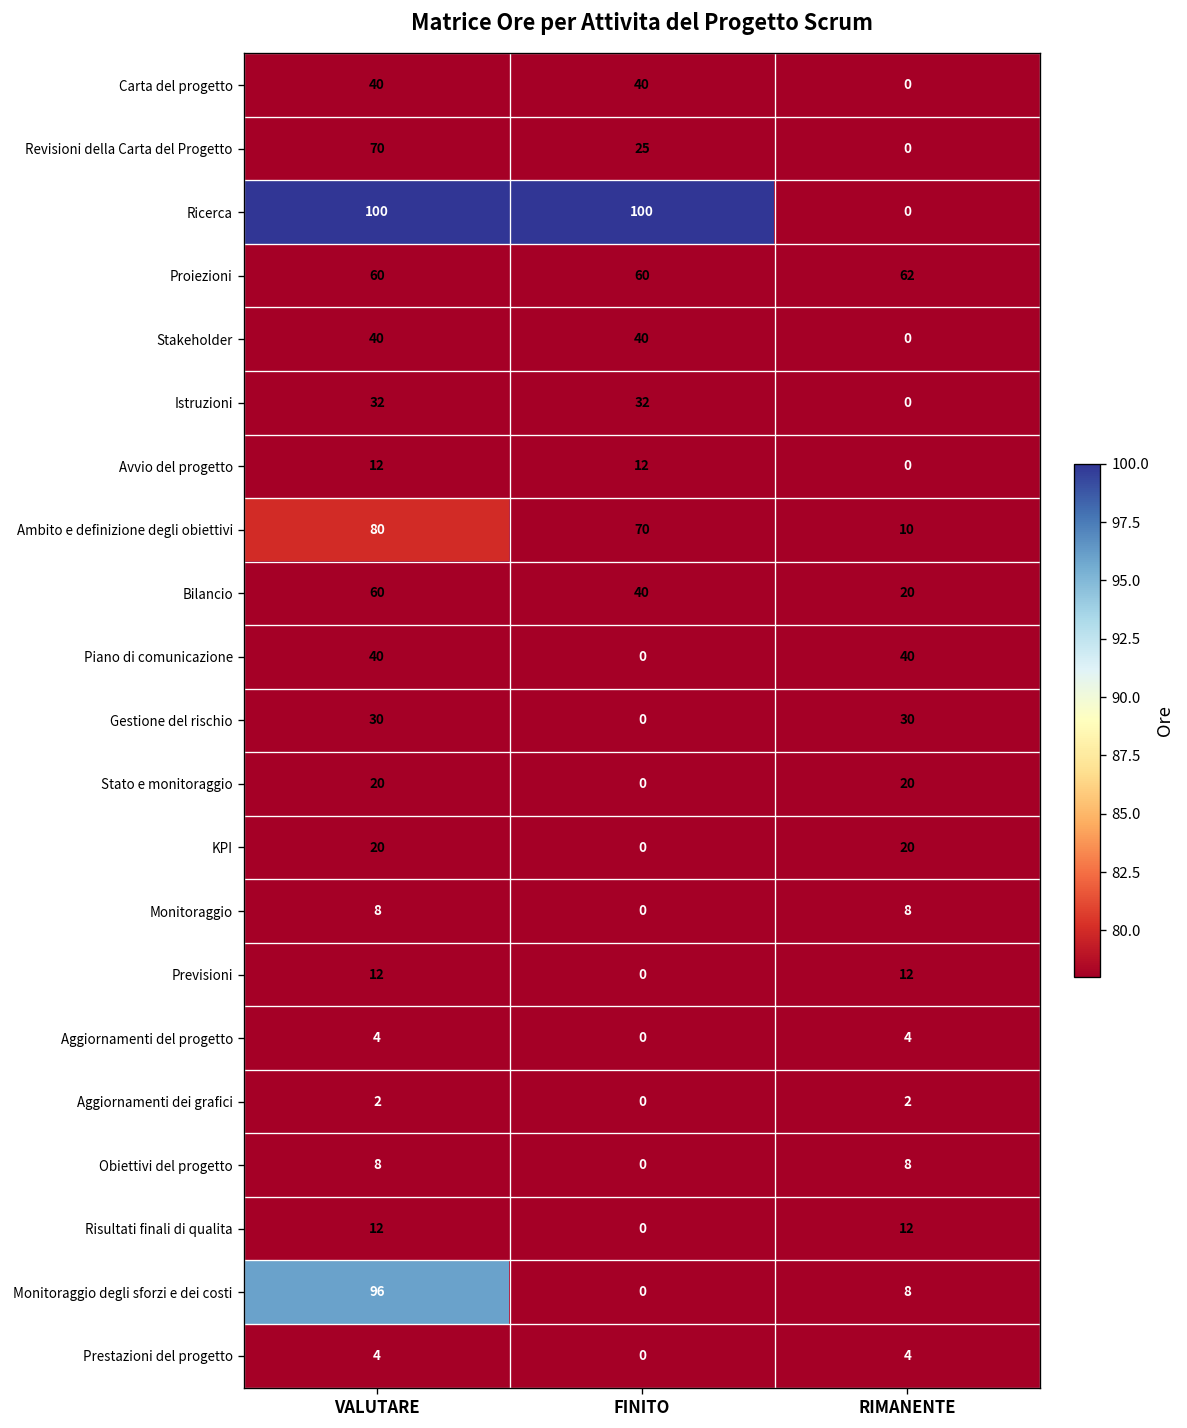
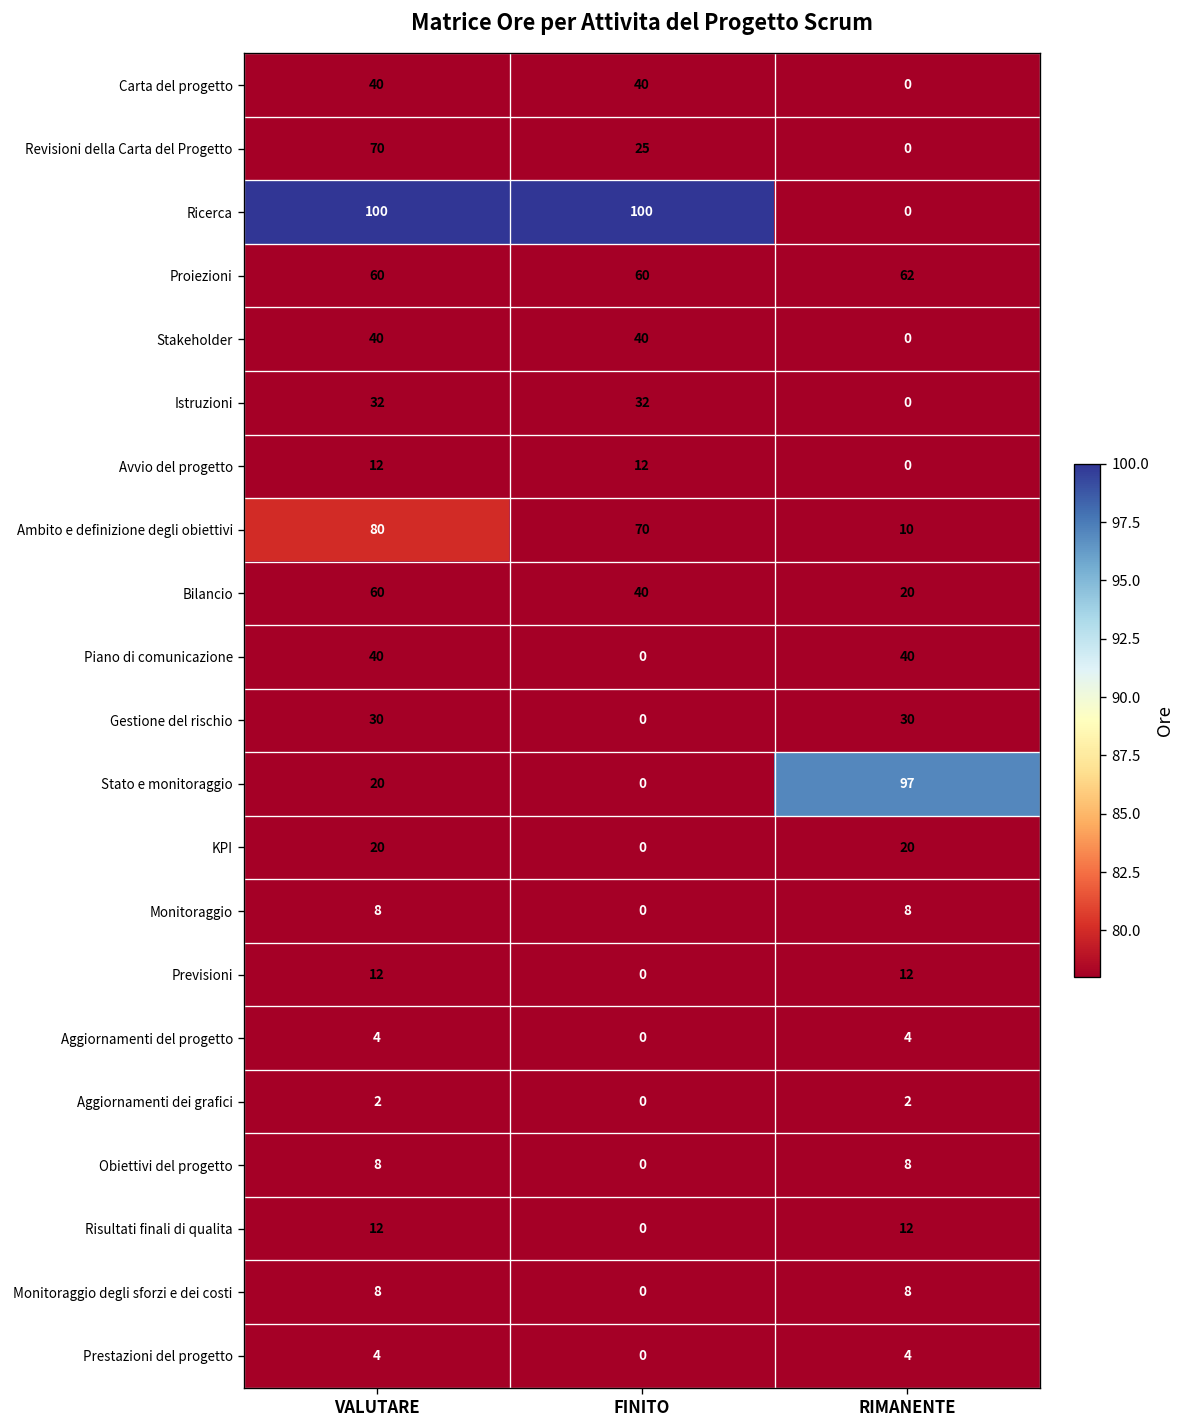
  {
    "Carta del progetto": {
      "VALUTARE": 40,
      "FINITO": 40,
      "RIMANENTE": 0
    },
    "Revisioni della Carta del Progetto": {
      "VALUTARE": 70,
      "FINITO": 25,
      "RIMANENTE": 0
    },
    "Ricerca": {
      "VALUTARE": 100,
      "FINITO": 100,
      "RIMANENTE": 0
    },
    "Proiezioni": {
      "VALUTARE": 60,
      "FINITO": 60,
      "RIMANENTE": 62
    },
    "Stakeholder": {
      "VALUTARE": 40,
      "FINITO": 40,
      "RIMANENTE": 0
    },
    "Istruzioni": {
      "VALUTARE": 32,
      "FINITO": 32,
      "RIMANENTE": 0
    },
    "Avvio del progetto": {
      "VALUTARE": 12,
      "FINITO": 12,
      "RIMANENTE": 0
    },
    "Ambito e definizione degli obiettivi": {
      "VALUTARE": 80,
      "FINITO": 70,
      "RIMANENTE": 10
    },
    "Bilancio": {
      "VALUTARE": 60,
      "FINITO": 40,
      "RIMANENTE": 20
    },
    "Piano di comunicazione": {
      "VALUTARE": 40,
      "FINITO": 0,
      "RIMANENTE": 40
    },
    "Gestione del rischio": {
      "VALUTARE": 30,
      "FINITO": 0,
      "RIMANENTE": 30
    },
    "Stato e monitoraggio": {
      "VALUTARE": 20,
      "FINITO": 0,
-     "RIMANENTE": 20
+     "RIMANENTE": 97
    },
    "KPI": {
      "VALUTARE": 20,
      "FINITO": 0,
      "RIMANENTE": 20
    },
    "Monitoraggio": {
      "VALUTARE": 8,
      "FINITO": 0,
      "RIMANENTE": 8
    },
    "Previsioni": {
      "VALUTARE": 12,
      "FINITO": 0,
      "RIMANENTE": 12
    },
    "Aggiornamenti del progetto": {
      "VALUTARE": 4,
      "FINITO": 0,
      "RIMANENTE": 4
    },
    "Aggiornamenti dei grafici": {
      "VALUTARE": 2,
      "FINITO": 0,
      "RIMANENTE": 2
    },
    "Obiettivi del progetto": {
      "VALUTARE": 8,
      "FINITO": 0,
      "RIMANENTE": 8
    },
    "Risultati finali di qualita": {
      "VALUTARE": 12,
      "FINITO": 0,
      "RIMANENTE": 12
    },
    "Monitoraggio degli sforzi e dei costi": {
-     "VALUTARE": 96,
+     "VALUTARE": 8,
      "FINITO": 0,
      "RIMANENTE": 8
    },
    "Prestazioni del progetto": {
      "VALUTARE": 4,
      "FINITO": 0,
      "RIMANENTE": 4
    }
  }
